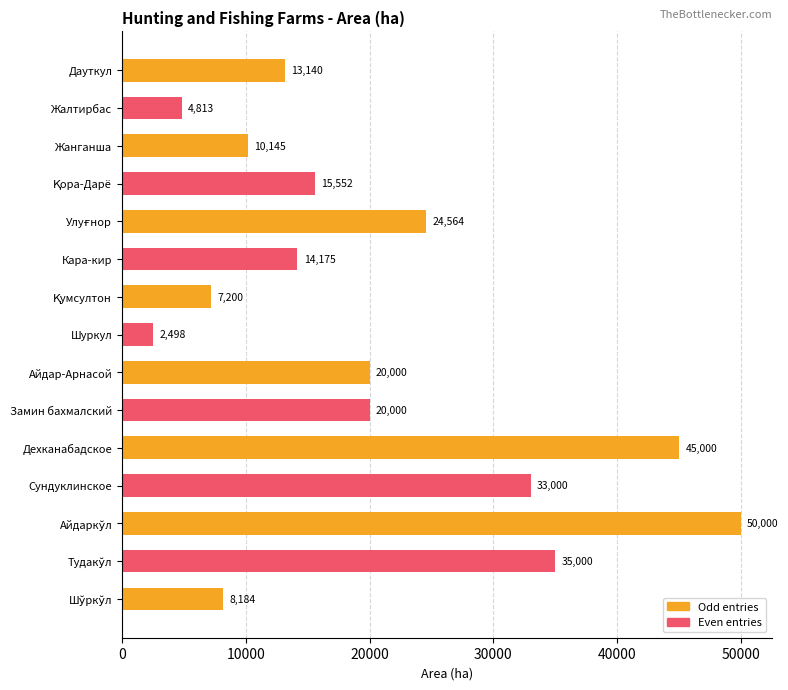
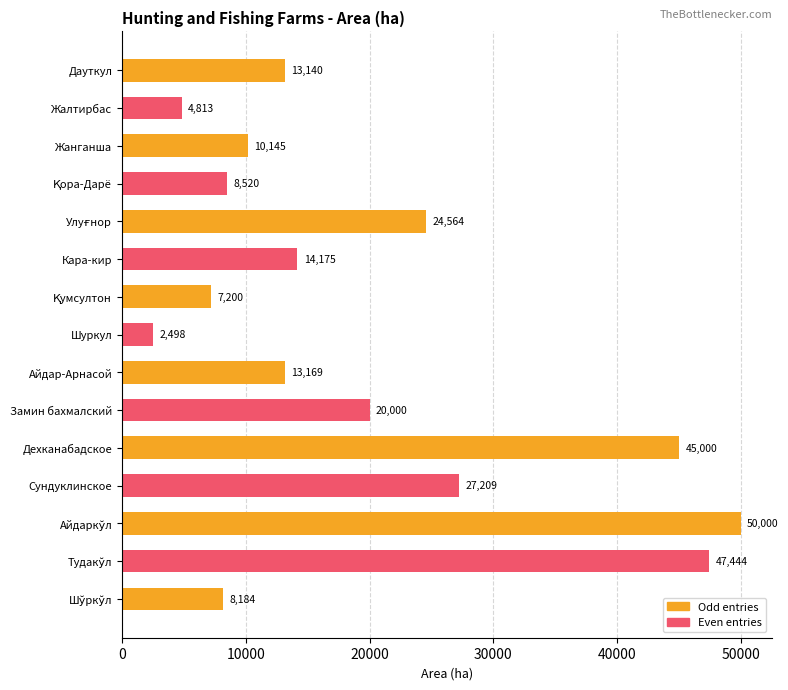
  {
    "Дауткул": "13,140",
    "Жалтирбас": "4,813",
    "Жанганша": "10,145",
-   "Қора-Дарё": "15,552",
+   "Қора-Дарё": "8,520",
    "Улуғнор": "24,564",
    "Кара-кир": "14,175",
    "Қумсултон": "7,200",
    "Шуркул": "2,498",
-   "Айдар-Арнасой": "20,000",
+   "Айдар-Арнасой": "13,169",
    "Замин бахмалский": "20,000",
    "Дехканабадское": "45,000",
-   "Сундуклинское": "33,000",
+   "Сундуклинское": "27,209",
    "Айдаркўл": "50,000",
-   "Тудакўл": "35,000",
+   "Тудакўл": "47,444",
    "Шўркўл": "8,184"
  }
